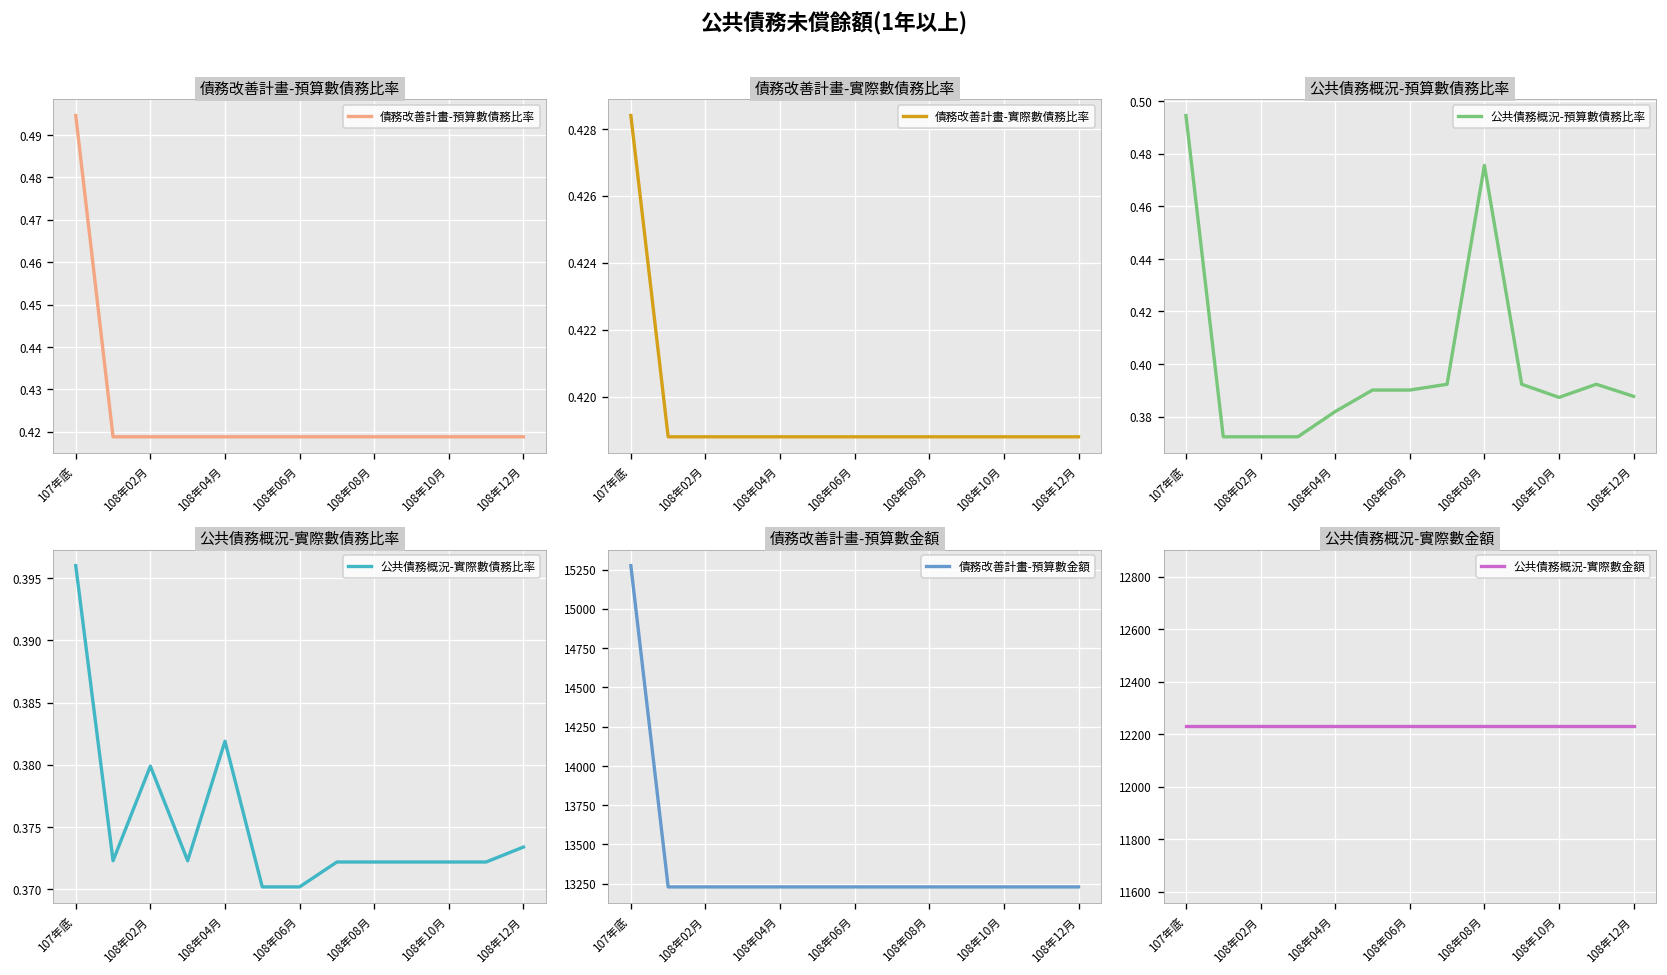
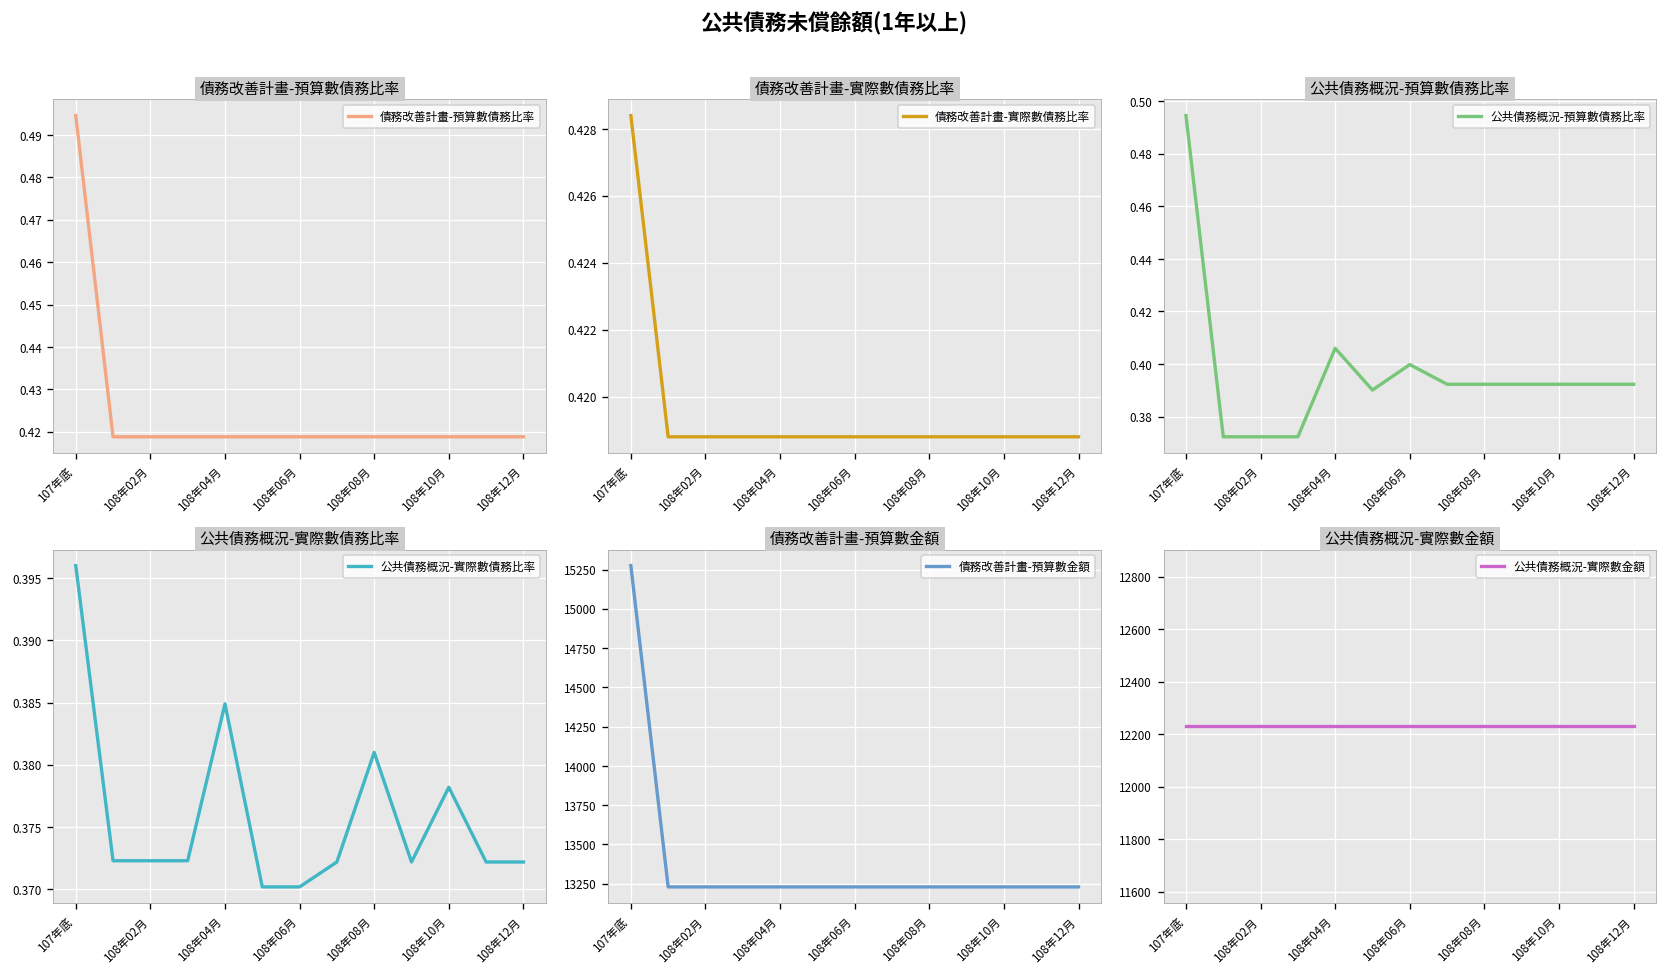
  {
    "債務改善計畫-預算數債務比率": {
      "107年底": 0.495,
      "108年02月": 0.419,
      "108年04月": 0.419,
      "108年06月": 0.419,
      "108年08月": 0.419,
      "108年10月": 0.419,
      "108年12月": 0.419
    },
    "債務改善計畫-實際數債務比率": {
      "107年底": 0.4284,
      "108年02月": 0.4188,
      "108年04月": 0.4188,
      "108年06月": 0.4188,
      "108年08月": 0.4188,
      "108年10月": 0.4188,
      "108年12月": 0.4188
    },
    "公共債務概況-預算數債務比率": {
      "107年底": 0.495,
      "108年02月": 0.372,
-     "108年04月": 0.382,
-     "108年06月": 0.390,
-     "108年08月": 0.476,
-     "108年10月": 0.387,
-     "108年12月": 0.388
+     "108年04月": 0.406,
+     "108年06月": 0.400,
+     "108年08月": 0.392,
+     "108年10月": 0.392,
+     "108年12月": 0.392
    },
    "公共債務概況-實際數債務比率": {
      "107年底": 0.3960,
-     "108年02月": 0.3799,
-     "108年04月": 0.3819,
+     "108年02月": 0.3723,
+     "108年04月": 0.3849,
      "108年06月": 0.3702,
-     "108年08月": 0.3722,
-     "108年10月": 0.3722,
-     "108年12月": 0.3734
+     "108年08月": 0.3810,
+     "108年10月": 0.3782,
+     "108年12月": 0.3722
    },
    "債務改善計畫-預算數金額": {
      "107年底": 15280,
      "108年02月": 13230,
      "108年04月": 13230,
      "108年06月": 13230,
      "108年08月": 13230,
      "108年10月": 13230,
      "108年12月": 13230
    },
    "公共債務概況-實際數金額": {
      "107年底": 12230,
      "108年02月": 12230,
      "108年04月": 12230,
      "108年06月": 12230,
      "108年08月": 12230,
      "108年10月": 12230,
      "108年12月": 12230
    }
  }
